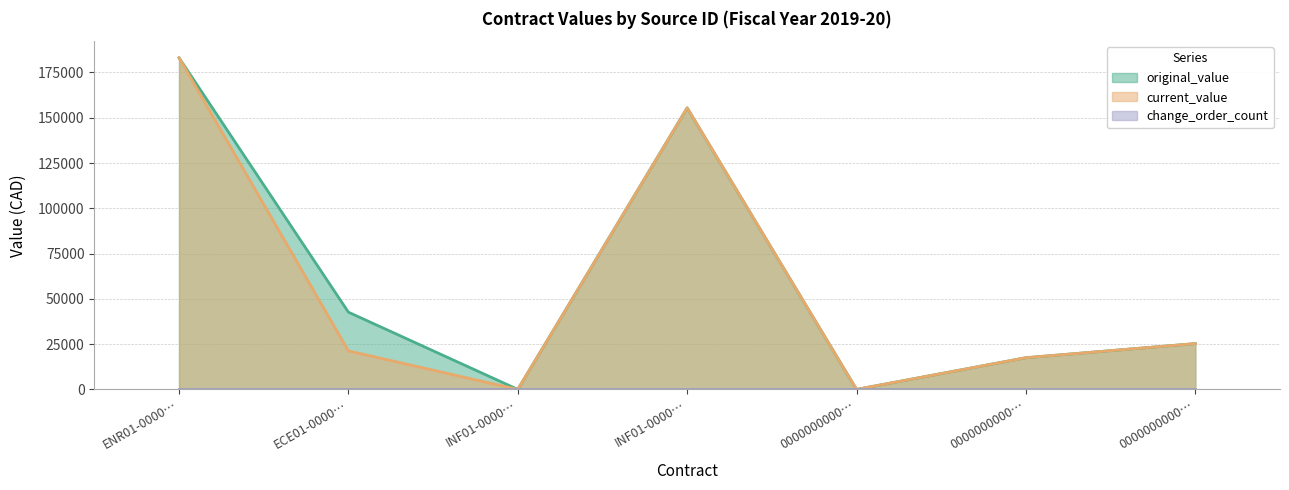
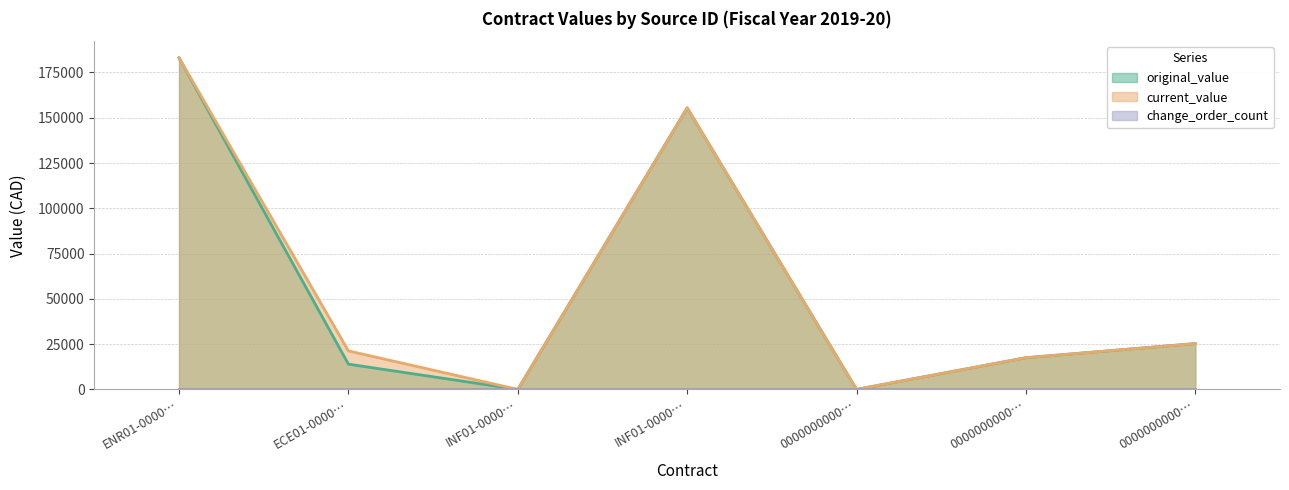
  {
    "original_value": {
-     "ECE01-0000…": 43000
+     "ECE01-0000…": 14000
    },
    "current_value": {
      "ECE01-0000…": 21000
    },
    "change_order_count": {
      "ENR01-0000…": 0,
      "ECE01-0000…": 0
    }
  }
